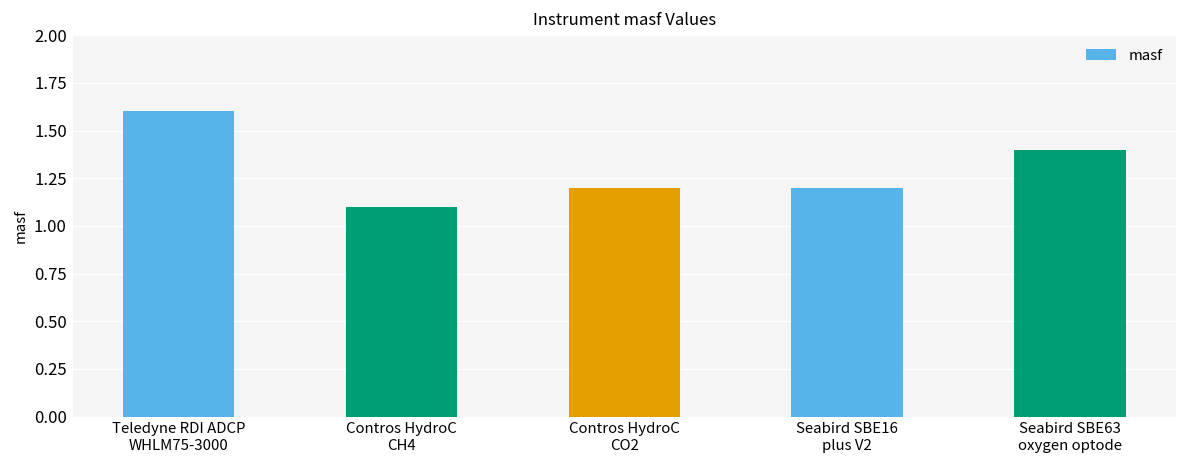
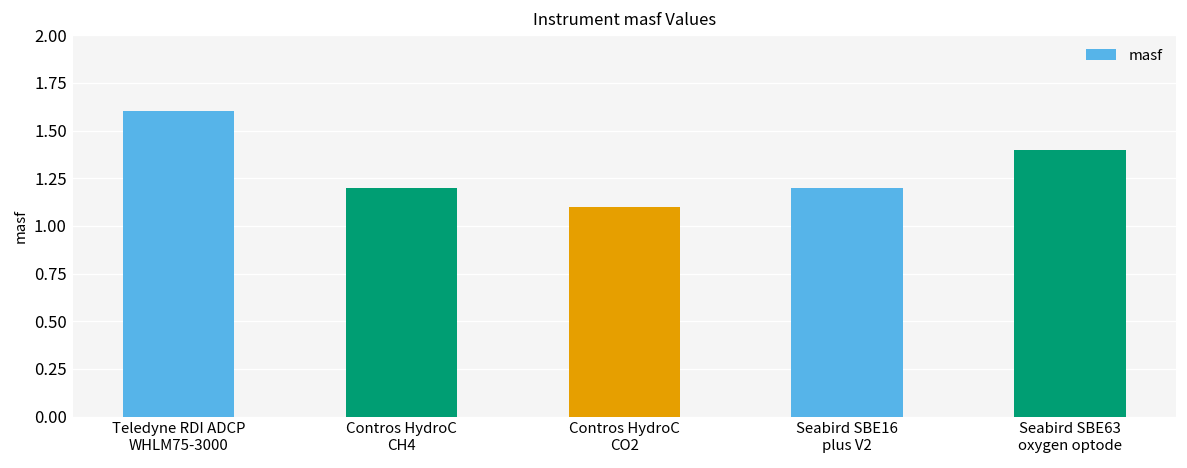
  {
    "Teledyne RDI ADCP WHLM75-3000": 1.6,
-   "Contros HydroC CH4": 1.1,
-   "Contros HydroC CO2": 1.2,
+   "Contros HydroC CH4": 1.2,
+   "Contros HydroC CO2": 1.1,
    "Seabird SBE16 plus V2": 1.2,
    "Seabird SBE63 oxygen optode": 1.4
  }
